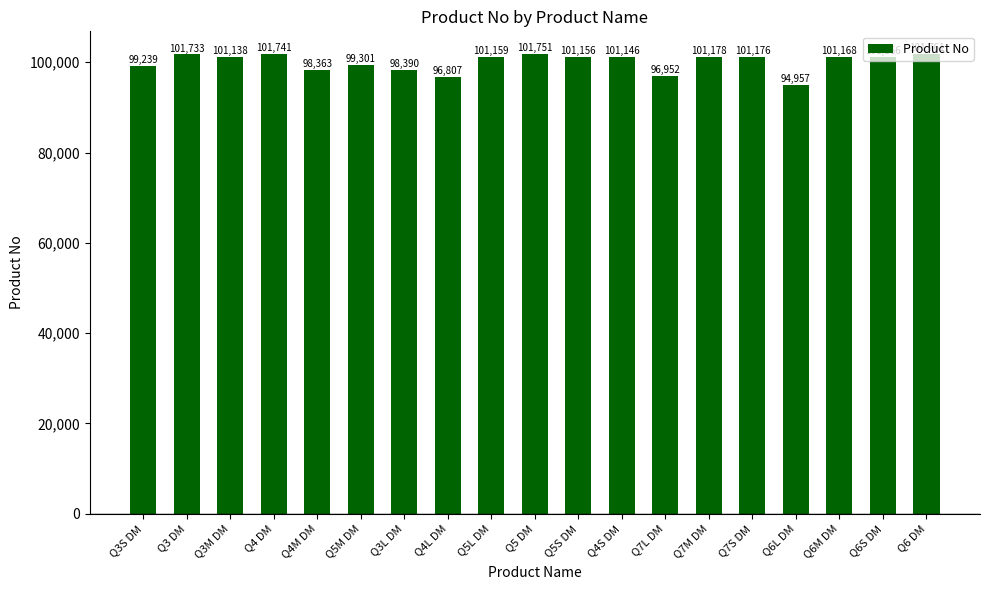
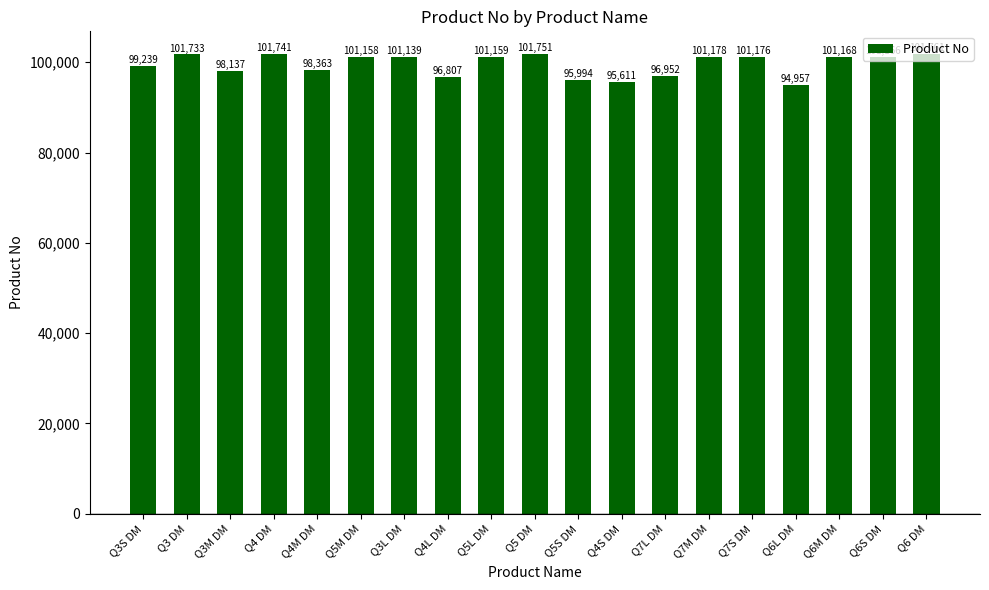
  {
    "Q3S DM": "99,239",
    "Q3 DM": "101,733",
-   "Q3M DM": "101,138",
+   "Q3M DM": "98,137",
    "Q4 DM": "101,741",
    "Q4M DM": "98,363",
-   "Q5M DM": "99,301",
-   "Q3L DM": "98,390",
+   "Q5M DM": "101,158",
+   "Q3L DM": "101,139",
    "Q4L DM": "96,807",
    "Q5L DM": "101,159",
    "Q5 DM": "101,751",
-   "Q5S DM": "101,156",
-   "Q4S DM": "101,146",
+   "Q5S DM": "95,994",
+   "Q4S DM": "95,611",
    "Q7L DM": "96,952",
    "Q7M DM": "101,178",
    "Q7S DM": "101,176",
    "Q6L DM": "94,957",
    "Q6M DM": "101,168"
  }
